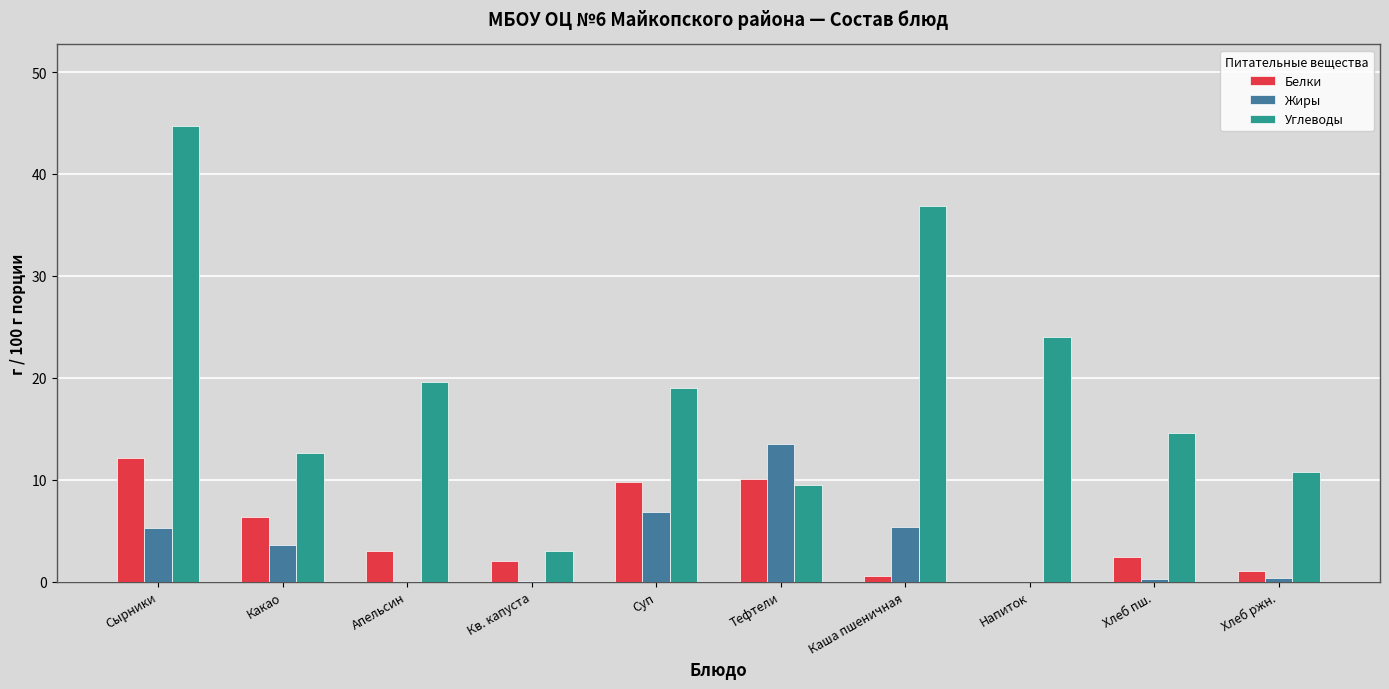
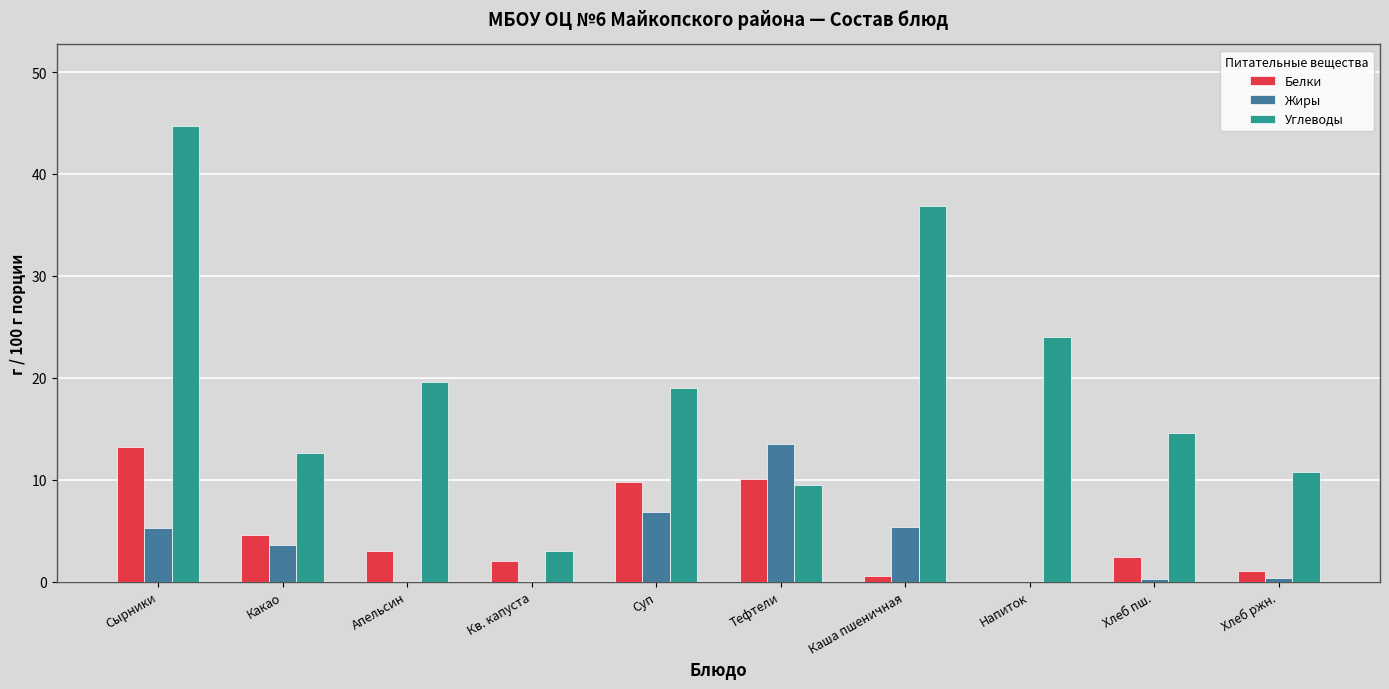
  {
    "Белки": {
-     "Сырники": 12.1,
-     "Какао": 6.3,
+     "Сырники": 13.2,
+     "Какао": 4.6,
      "Апельсин": 3.0,
      "Кв. капуста": 2.0,
      "Суп": 9.8,
      "Тефтели": 10.1,
      "Каша пшеничная": 0.6,
      "Напиток": 0.0,
      "Хлеб пш.": 2.4,
      "Хлеб ржн.": 1.1
    }
  }
